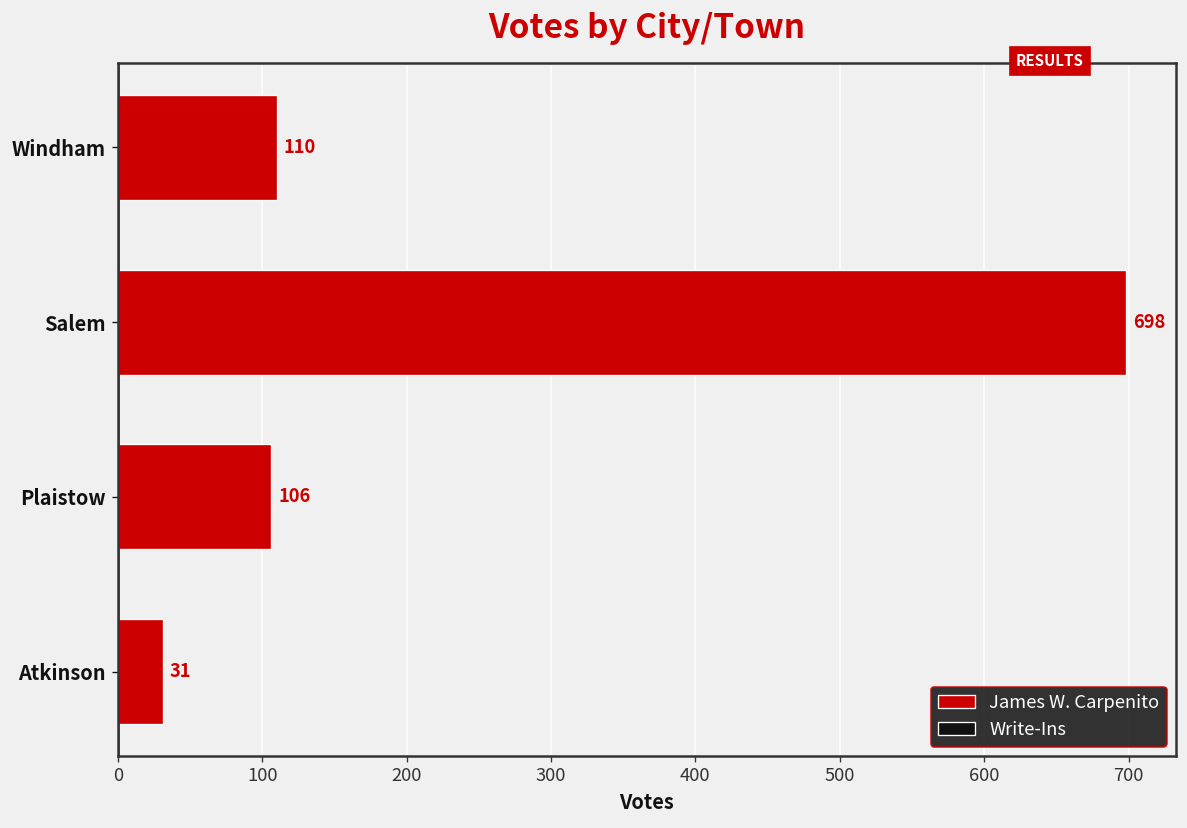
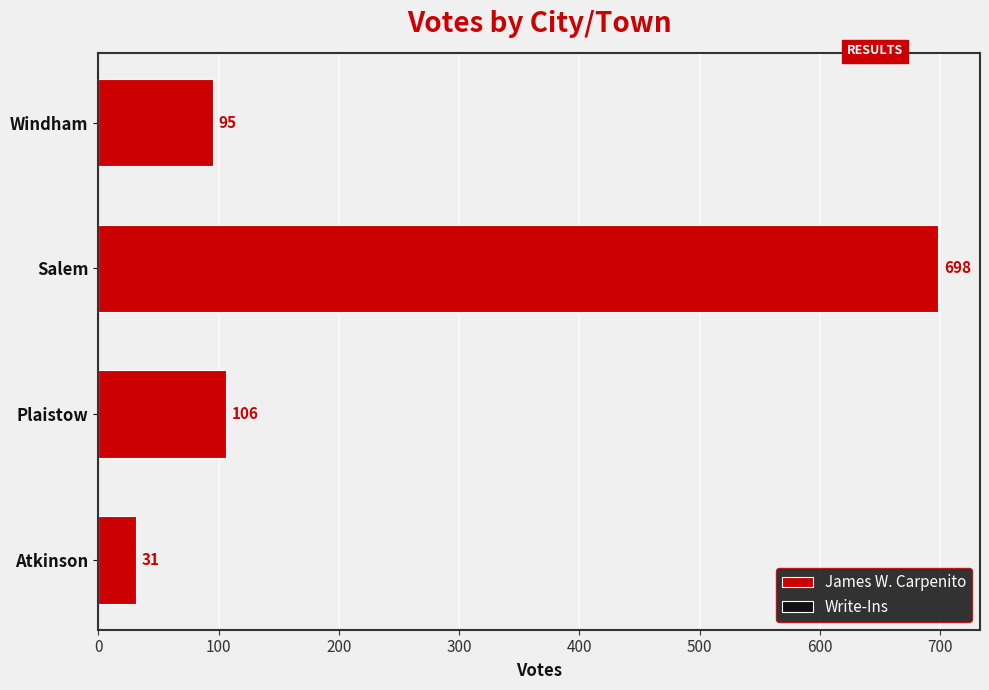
  {
    "James W. Carpenito": {
-     "Windham": 110,
+     "Windham": 95,
      "Salem": 698,
      "Plaistow": 106,
      "Atkinson": 31
    },
    "Write-Ins": {
      "Windham": 0,
      "Salem": 0,
      "Plaistow": 0,
      "Atkinson": 0
    }
  }
